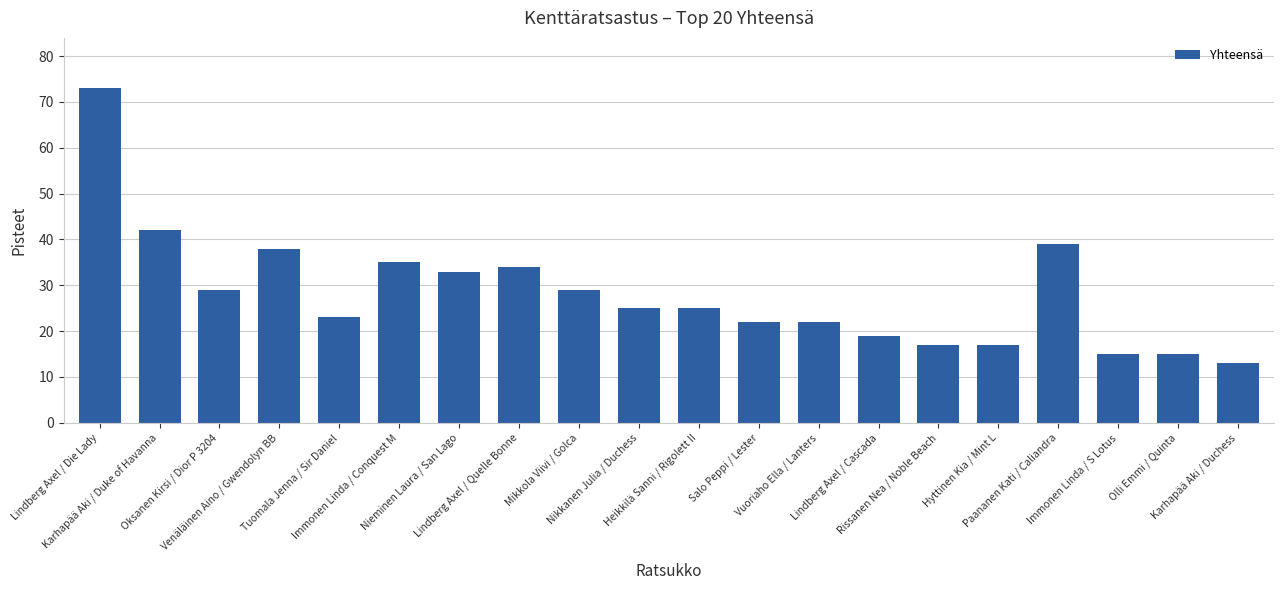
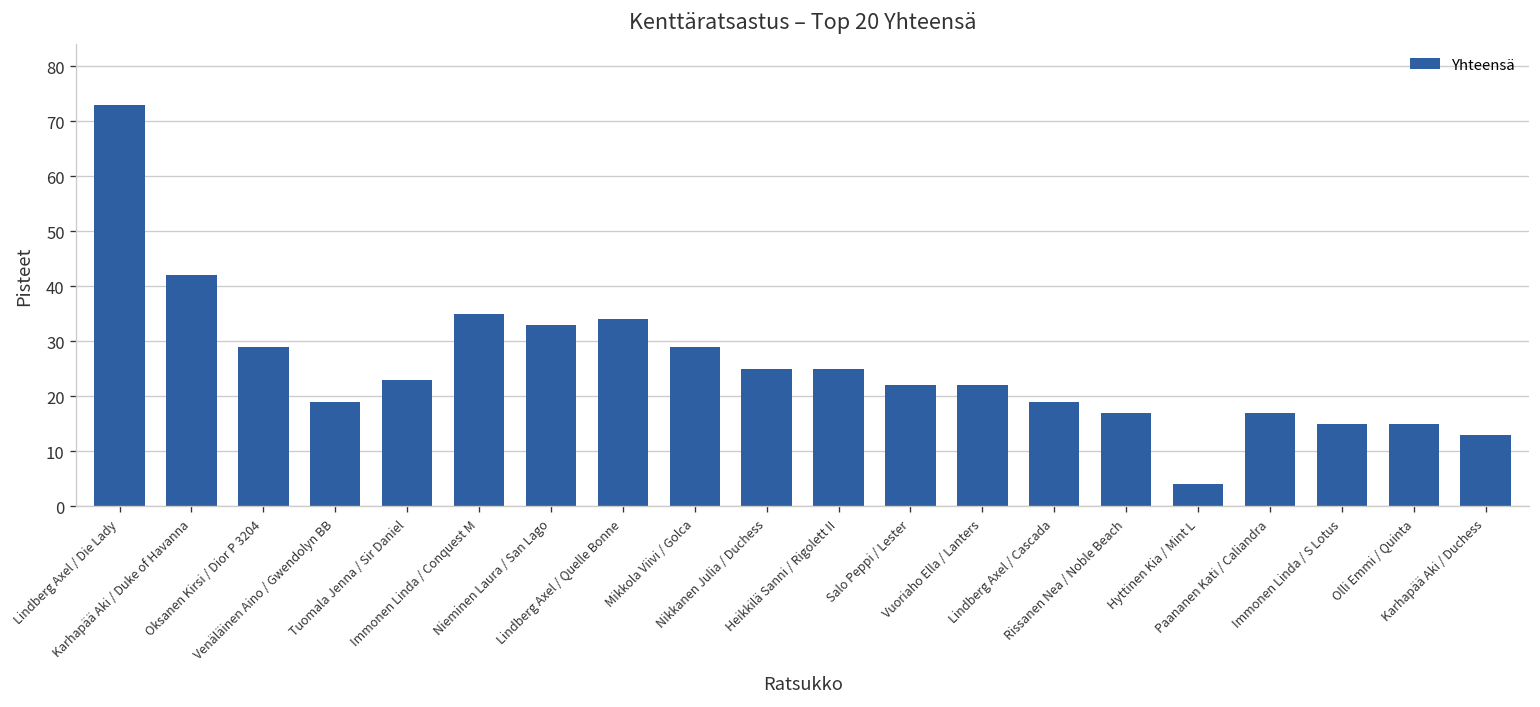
  {
    "Lindberg Axel / Die Lady": 73,
    "Karhapää Aki / Duke of Havanna": 42,
    "Oksanen Kirsi / Dior P 3204": 29,
-   "Venäläinen Aino / Gwendolyn BB": 38,
+   "Venäläinen Aino / Gwendolyn BB": 19,
    "Tuomala Jenna / Sir Daniel": 23,
    "Immonen Linda / Conquest M": 35,
    "Nieminen Laura / San Lago": 33,
    "Lindberg Axel / Quelle Bonne": 34,
    "Mikkola Viivi / Golca": 29,
    "Nikkanen Julia / Duchess": 25,
    "Heikkilä Sanni / Rigolett II": 25,
    "Salo Peppi / Lester": 22,
    "Vuoriaho Ella / Lanters": 22,
    "Lindberg Axel / Cascada": 19,
    "Rissanen Nea / Noble Beach": 17,
-   "Hyttinen Kia / Mint L": 17,
-   "Paananen Kati / Caliandra": 39,
+   "Hyttinen Kia / Mint L": 4,
+   "Paananen Kati / Caliandra": 17,
    "Immonen Linda / S Lotus": 15,
    "Olli Emmi / Quinta": 15,
    "Karhapää Aki / Duchess": 13
  }
